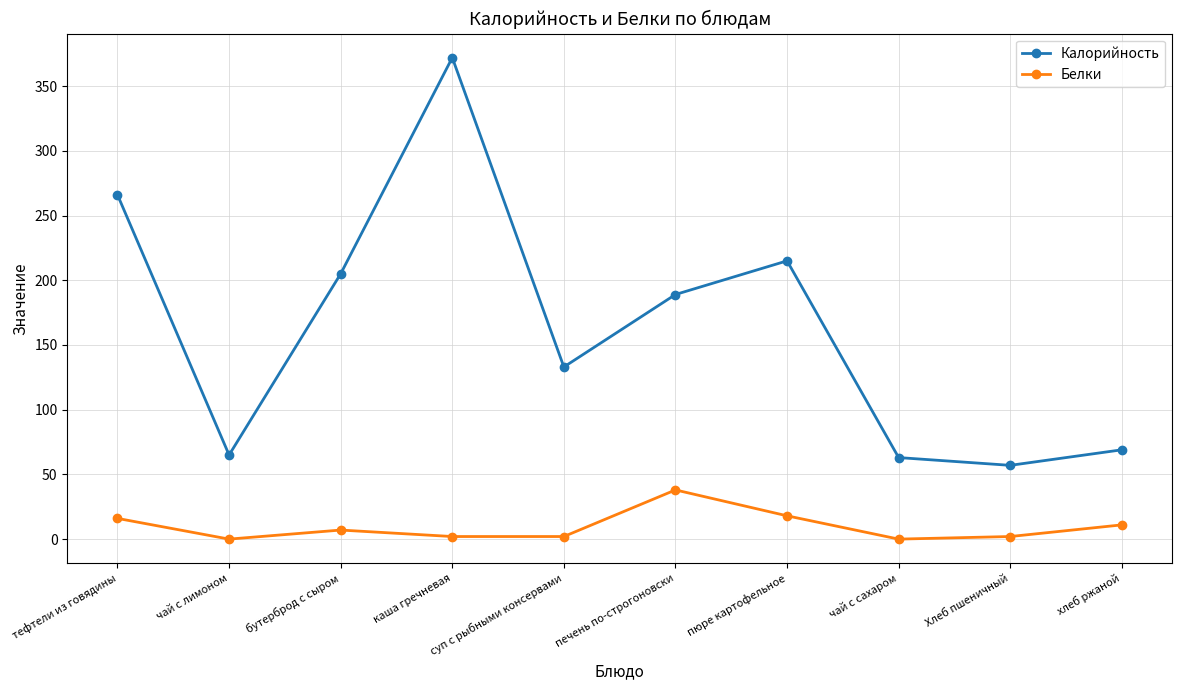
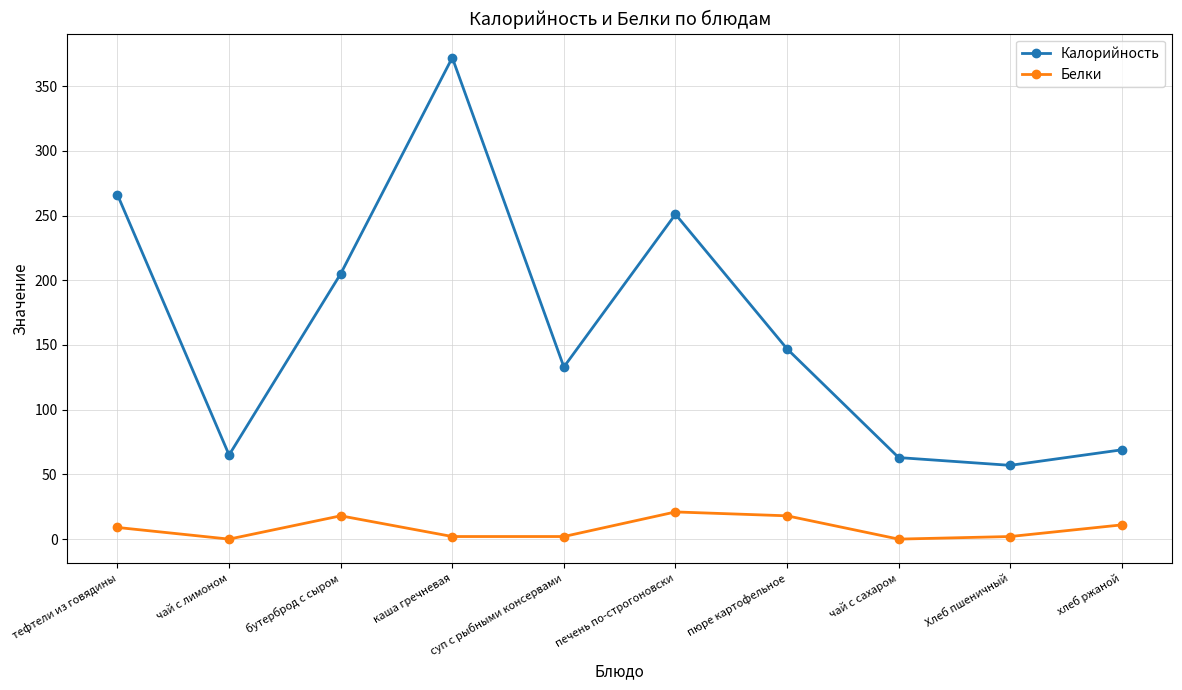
  {
    "Калорийность": {
      "тефтели из говядины": 266,
      "чай с лимоном": 65,
      "бутерброд с сыром": 205,
      "каша гречневая": 372,
      "суп с рыбными консервами": 133,
-     "печень по-строгоновски": 189,
-     "пюре картофельное": 215,
+     "печень по-строгоновски": 251,
+     "пюре картофельное": 147,
      "чай с сахаром": 63,
      "Хлеб пшеничный": 57,
      "хлеб ржаной": 69
    },
    "Белки": {
-     "тефтели из говядины": 16,
+     "тефтели из говядины": 9,
      "чай с лимоном": 0,
-     "бутерброд с сыром": 7,
+     "бутерброд с сыром": 18,
      "каша гречневая": 2,
      "суп с рыбными консервами": 2,
-     "печень по-строгоновски": 38,
+     "печень по-строгоновски": 21,
      "пюре картофельное": 18,
      "чай с сахаром": 0,
      "Хлеб пшеничный": 2,
      "хлеб ржаной": 11
    }
  }
